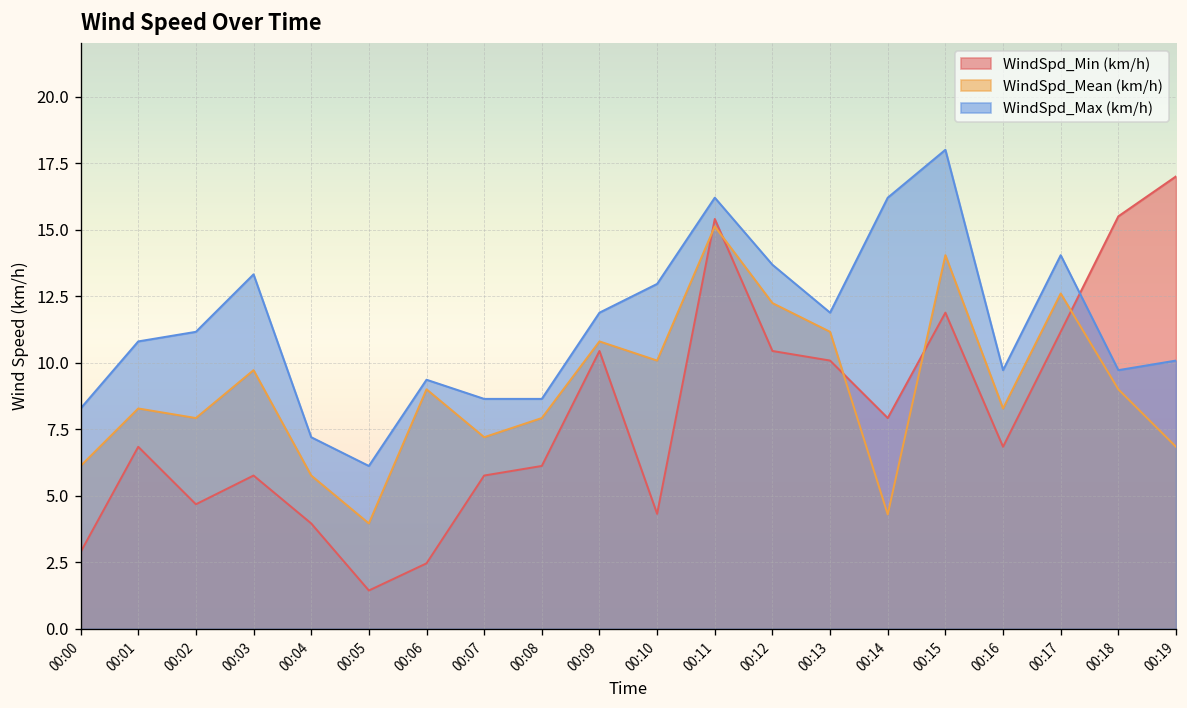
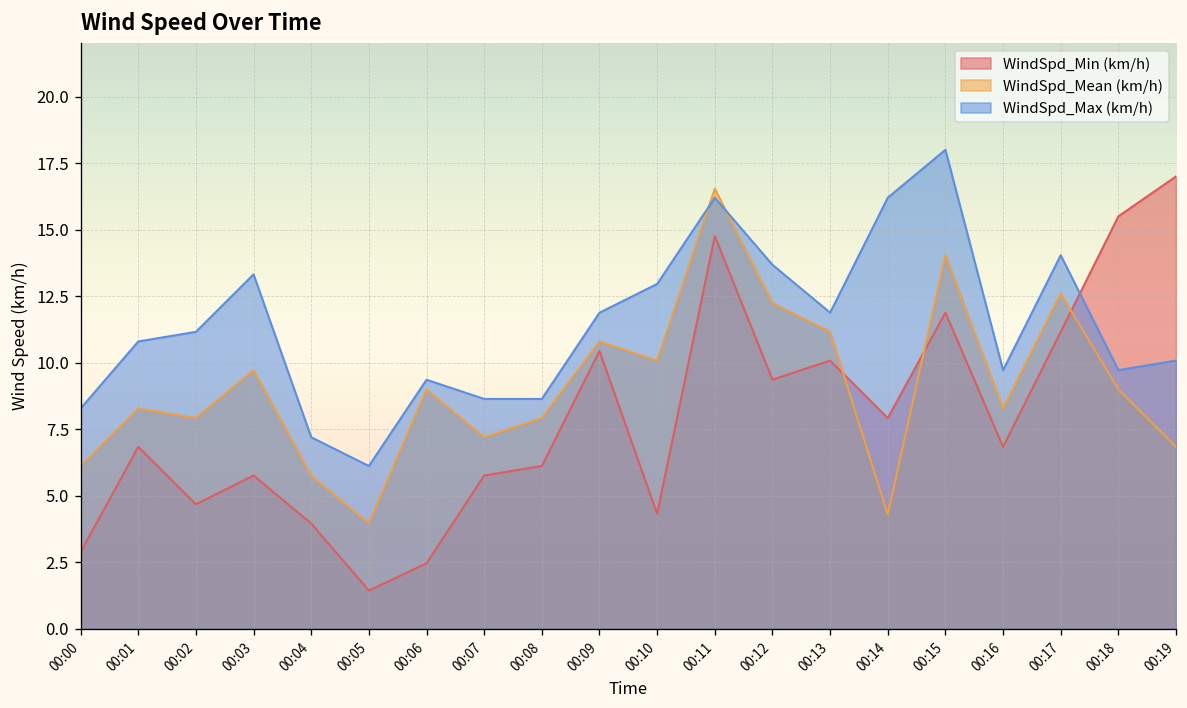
  {
    "WindSpd_Min (km/h)": {
      "00:00": 2.9,
      "00:01": 6.8,
      "00:02": 4.7,
      "00:03": 5.8,
      "00:04": 4.0,
      "00:05": 1.4,
      "00:06": 2.5,
      "00:07": 5.8,
      "00:08": 6.1,
      "00:09": 10.4,
      "00:10": 4.3,
-     "00:11": 15.4,
-     "00:12": 10.4,
+     "00:11": 14.8,
+     "00:12": 9.4,
      "00:13": 10.1,
      "00:14": 7.9,
      "00:15": 11.9,
      "00:16": 6.8,
      "00:17": 11.2,
      "00:18": 15.5,
      "00:19": 17.0
    },
    "WindSpd_Mean (km/h)": {
      "00:00": 6.1,
      "00:01": 8.3,
      "00:02": 7.9,
      "00:03": 9.7,
      "00:04": 5.8,
      "00:05": 4.0,
      "00:06": 9.0,
      "00:07": 7.2,
      "00:08": 7.9,
      "00:09": 10.8,
      "00:10": 10.1,
-     "00:11": 15.1,
+     "00:11": 16.5,
      "00:12": 12.2,
      "00:13": 11.2,
      "00:14": 4.3,
      "00:15": 14.0,
      "00:16": 8.3,
      "00:17": 12.6,
      "00:18": 9.0,
      "00:19": 6.8
    },
    "WindSpd_Max (km/h)": {
      "00:00": 8.3,
      "00:01": 10.8,
      "00:02": 11.2,
      "00:03": 13.3,
      "00:04": 7.2,
      "00:05": 6.1,
      "00:06": 9.4,
      "00:07": 8.6,
      "00:08": 8.6,
      "00:09": 11.9,
      "00:10": 13.0,
      "00:11": 16.2,
      "00:12": 13.7,
      "00:13": 11.9,
      "00:14": 16.2,
      "00:15": 18.0,
      "00:16": 9.7,
      "00:17": 14.0,
      "00:18": 9.7,
      "00:19": 10.1
    }
  }
